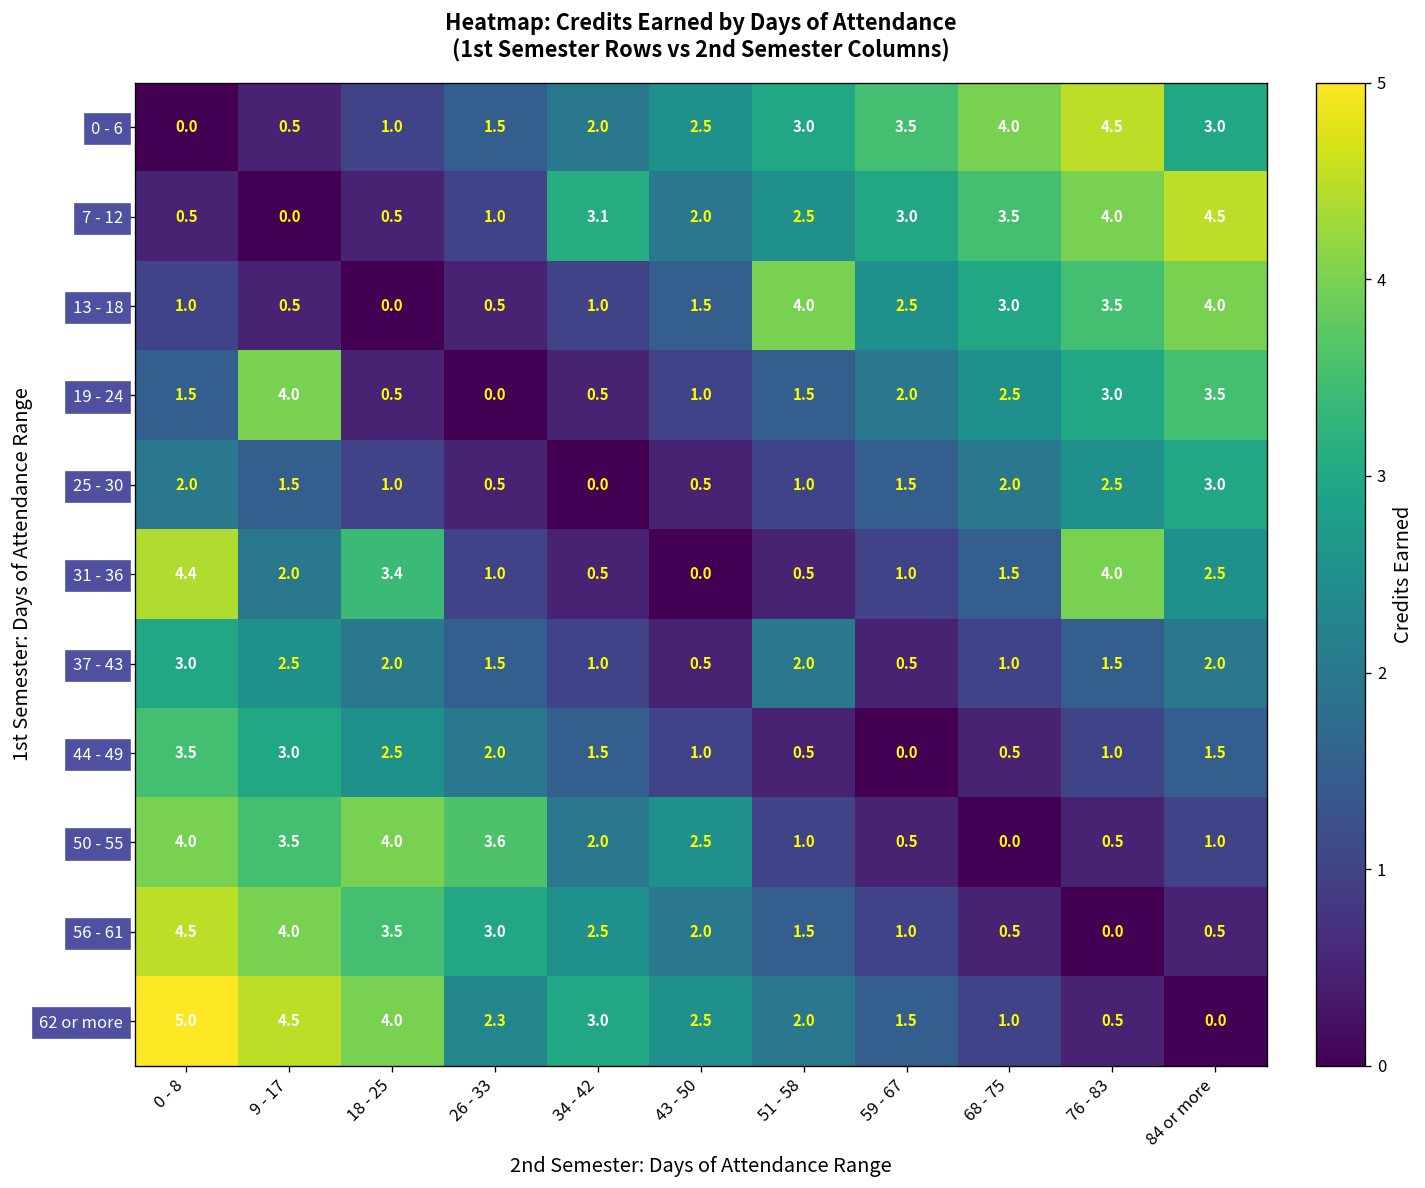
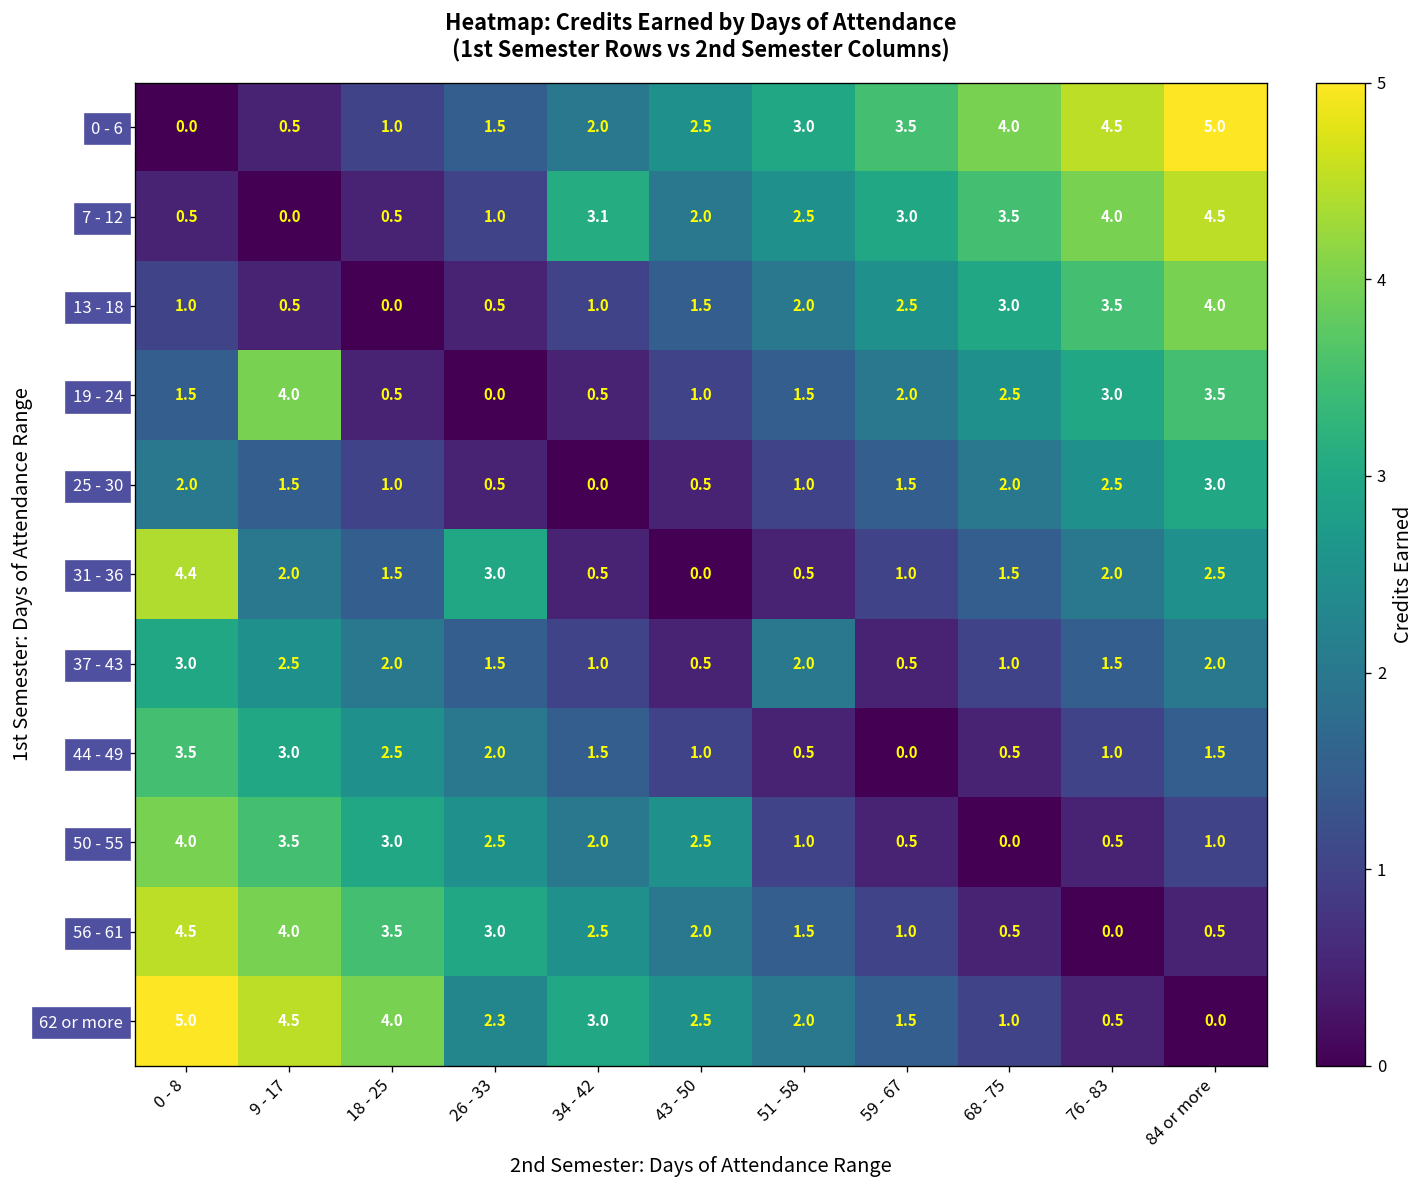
  {
    "0 - 6": {
      "0 - 8": 0.0,
      "9 - 17": 0.5,
      "18 - 25": 1.0,
      "26 - 33": 1.5,
      "34 - 42": 2.0,
      "43 - 50": 2.5,
      "51 - 58": 3.0,
      "59 - 67": 3.5,
      "68 - 75": 4.0,
      "76 - 83": 4.5,
-     "84 or more": 3.0
+     "84 or more": 5.0
    },
    "7 - 12": {
      "0 - 8": 0.5,
      "9 - 17": 0.0,
      "18 - 25": 0.5,
      "26 - 33": 1.0,
      "34 - 42": 3.1,
      "43 - 50": 2.0,
      "51 - 58": 2.5,
      "59 - 67": 3.0,
      "68 - 75": 3.5,
      "76 - 83": 4.0,
      "84 or more": 4.5
    },
    "13 - 18": {
      "0 - 8": 1.0,
      "9 - 17": 0.5,
      "18 - 25": 0.0,
      "26 - 33": 0.5,
      "34 - 42": 1.0,
      "43 - 50": 1.5,
-     "51 - 58": 4.0,
+     "51 - 58": 2.0,
      "59 - 67": 2.5,
      "68 - 75": 3.0,
      "76 - 83": 3.5,
      "84 or more": 4.0
    },
    "19 - 24": {
      "0 - 8": 1.5,
      "9 - 17": 4.0,
      "18 - 25": 0.5,
      "26 - 33": 0.0,
      "34 - 42": 0.5,
      "43 - 50": 1.0,
      "51 - 58": 1.5,
      "59 - 67": 2.0,
      "68 - 75": 2.5,
      "76 - 83": 3.0,
      "84 or more": 3.5
    },
    "25 - 30": {
      "0 - 8": 2.0,
      "9 - 17": 1.5,
      "18 - 25": 1.0,
      "26 - 33": 0.5,
      "34 - 42": 0.0,
      "43 - 50": 0.5,
      "51 - 58": 1.0,
      "59 - 67": 1.5,
      "68 - 75": 2.0,
      "76 - 83": 2.5,
      "84 or more": 3.0
    },
    "31 - 36": {
      "0 - 8": 4.4,
      "9 - 17": 2.0,
-     "18 - 25": 3.4,
-     "26 - 33": 1.0,
+     "18 - 25": 1.5,
+     "26 - 33": 3.0,
      "34 - 42": 0.5,
      "43 - 50": 0.0,
      "51 - 58": 0.5,
      "59 - 67": 1.0,
      "68 - 75": 1.5,
-     "76 - 83": 4.0,
+     "76 - 83": 2.0,
      "84 or more": 2.5
    },
    "37 - 43": {
      "0 - 8": 3.0,
      "9 - 17": 2.5,
      "18 - 25": 2.0,
      "26 - 33": 1.5,
      "34 - 42": 1.0,
      "43 - 50": 0.5,
      "51 - 58": 2.0,
      "59 - 67": 0.5,
      "68 - 75": 1.0,
      "76 - 83": 1.5,
      "84 or more": 2.0
    },
    "44 - 49": {
      "0 - 8": 3.5,
      "9 - 17": 3.0,
      "18 - 25": 2.5,
      "26 - 33": 2.0,
      "34 - 42": 1.5,
      "43 - 50": 1.0,
      "51 - 58": 0.5,
      "59 - 67": 0.0,
      "68 - 75": 0.5,
      "76 - 83": 1.0,
      "84 or more": 1.5
    },
    "50 - 55": {
      "0 - 8": 4.0,
      "9 - 17": 3.5,
-     "18 - 25": 4.0,
-     "26 - 33": 3.6,
+     "18 - 25": 3.0,
+     "26 - 33": 2.5,
      "34 - 42": 2.0,
      "43 - 50": 2.5,
      "51 - 58": 1.0,
      "59 - 67": 0.5,
      "68 - 75": 0.0,
      "76 - 83": 0.5,
      "84 or more": 1.0
    },
    "56 - 61": {
      "0 - 8": 4.5,
      "9 - 17": 4.0,
      "18 - 25": 3.5,
      "26 - 33": 3.0,
      "34 - 42": 2.5,
      "43 - 50": 2.0,
      "51 - 58": 1.5,
      "59 - 67": 1.0,
      "68 - 75": 0.5,
      "76 - 83": 0.0,
      "84 or more": 0.5
    },
    "62 or more": {
      "0 - 8": 5.0,
      "9 - 17": 4.5,
      "18 - 25": 4.0,
      "26 - 33": 2.3,
      "34 - 42": 3.0,
      "43 - 50": 2.5,
      "51 - 58": 2.0,
      "59 - 67": 1.5,
      "68 - 75": 1.0,
      "76 - 83": 0.5,
      "84 or more": 0.0
    }
  }
